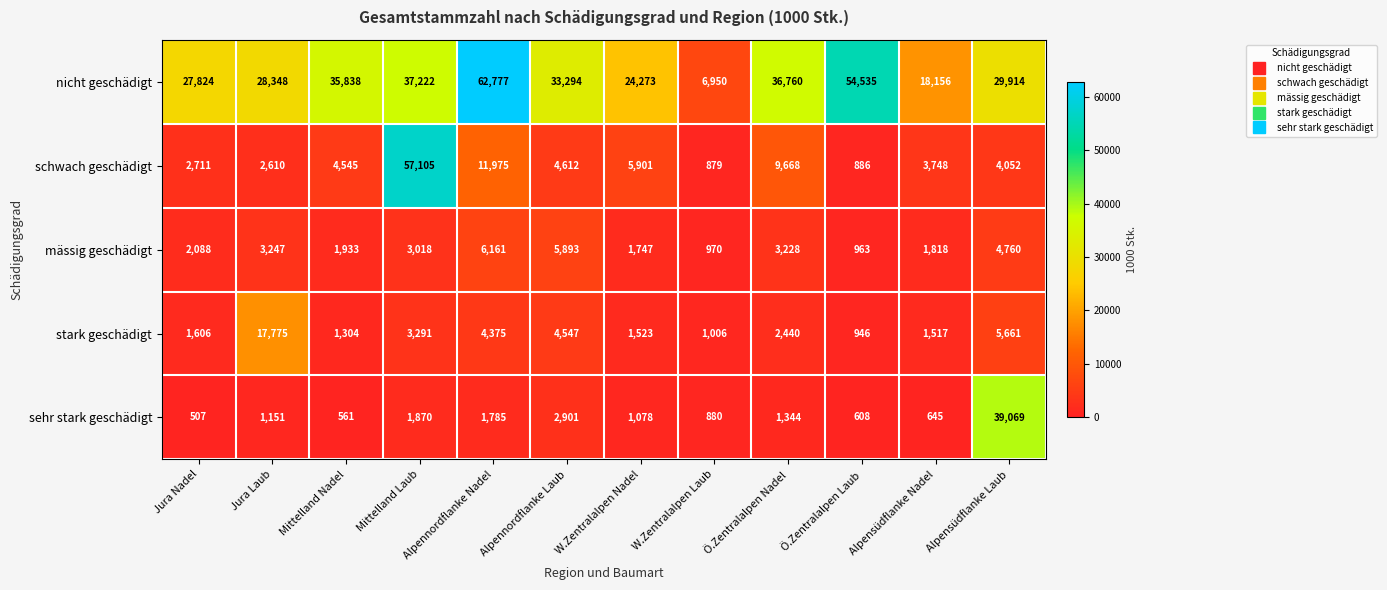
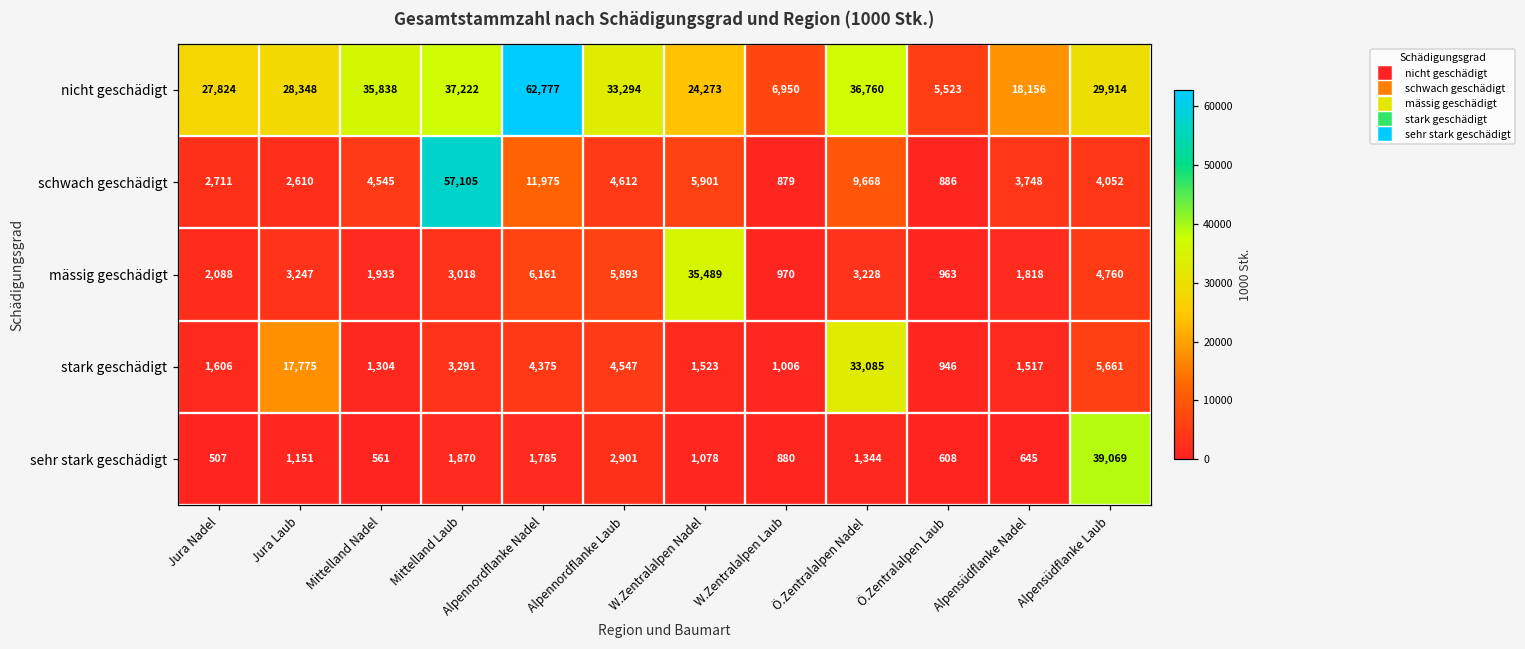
  {
    "nicht geschädigt": {
      "Jura Nadel": "27,824",
      "Jura Laub": "28,348",
      "Mittelland Nadel": "35,838",
      "Mittelland Laub": "37,222",
      "Alpennordflanke Nadel": "62,777",
      "Alpennordflanke Laub": "33,294",
      "W.Zentralalpen Nadel": "24,273",
      "W.Zentralalpen Laub": "6,950",
      "Ö.Zentralalpen Nadel": "36,760",
-     "Ö.Zentralalpen Laub": "54,535",
+     "Ö.Zentralalpen Laub": "5,523",
      "Alpensüdflanke Nadel": "18,156",
      "Alpensüdflanke Laub": "29,914"
    },
    "schwach geschädigt": {
      "Jura Nadel": "2,711",
      "Jura Laub": "2,610",
      "Mittelland Nadel": "4,545",
      "Mittelland Laub": "57,105",
      "Alpennordflanke Nadel": "11,975",
      "Alpennordflanke Laub": "4,612",
      "W.Zentralalpen Nadel": "5,901",
      "W.Zentralalpen Laub": "879",
      "Ö.Zentralalpen Nadel": "9,668",
      "Ö.Zentralalpen Laub": "886",
      "Alpensüdflanke Nadel": "3,748",
      "Alpensüdflanke Laub": "4,052"
    },
    "mässig geschädigt": {
      "Jura Nadel": "2,088",
      "Jura Laub": "3,247",
      "Mittelland Nadel": "1,933",
      "Mittelland Laub": "3,018",
      "Alpennordflanke Nadel": "6,161",
      "Alpennordflanke Laub": "5,893",
-     "W.Zentralalpen Nadel": "1,747",
+     "W.Zentralalpen Nadel": "35,489",
      "W.Zentralalpen Laub": "970",
      "Ö.Zentralalpen Nadel": "3,228",
      "Ö.Zentralalpen Laub": "963",
      "Alpensüdflanke Nadel": "1,818",
      "Alpensüdflanke Laub": "4,760"
    },
    "stark geschädigt": {
      "Jura Nadel": "1,606",
      "Jura Laub": "17,775",
      "Mittelland Nadel": "1,304",
      "Mittelland Laub": "3,291",
      "Alpennordflanke Nadel": "4,375",
      "Alpennordflanke Laub": "4,547",
      "W.Zentralalpen Nadel": "1,523",
      "W.Zentralalpen Laub": "1,006",
-     "Ö.Zentralalpen Nadel": "2,440",
+     "Ö.Zentralalpen Nadel": "33,085",
      "Ö.Zentralalpen Laub": "946",
      "Alpensüdflanke Nadel": "1,517",
      "Alpensüdflanke Laub": "5,661"
    },
    "sehr stark geschädigt": {
      "Jura Nadel": "507",
      "Jura Laub": "1,151",
      "Mittelland Nadel": "561",
      "Mittelland Laub": "1,870",
      "Alpennordflanke Nadel": "1,785",
      "Alpennordflanke Laub": "2,901",
      "W.Zentralalpen Nadel": "1,078",
      "W.Zentralalpen Laub": "880",
      "Ö.Zentralalpen Nadel": "1,344",
      "Ö.Zentralalpen Laub": "608",
      "Alpensüdflanke Nadel": "645",
      "Alpensüdflanke Laub": "39,069"
    }
  }
